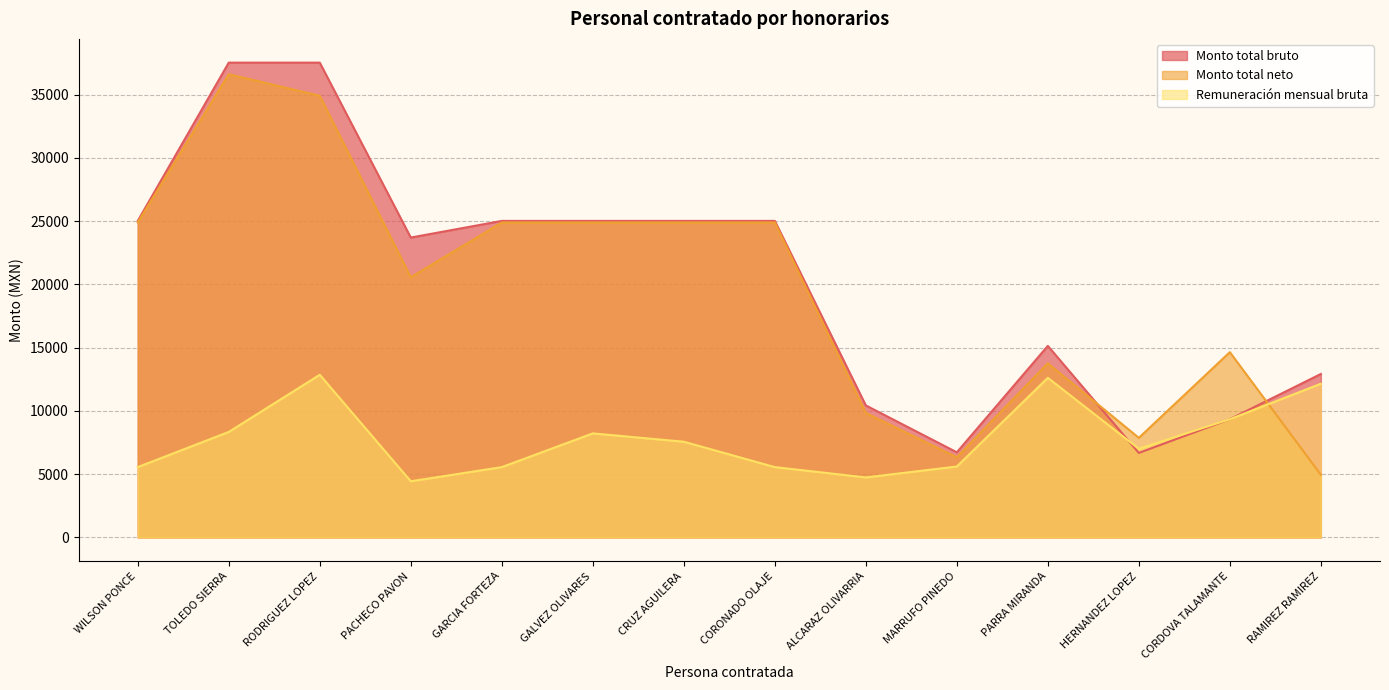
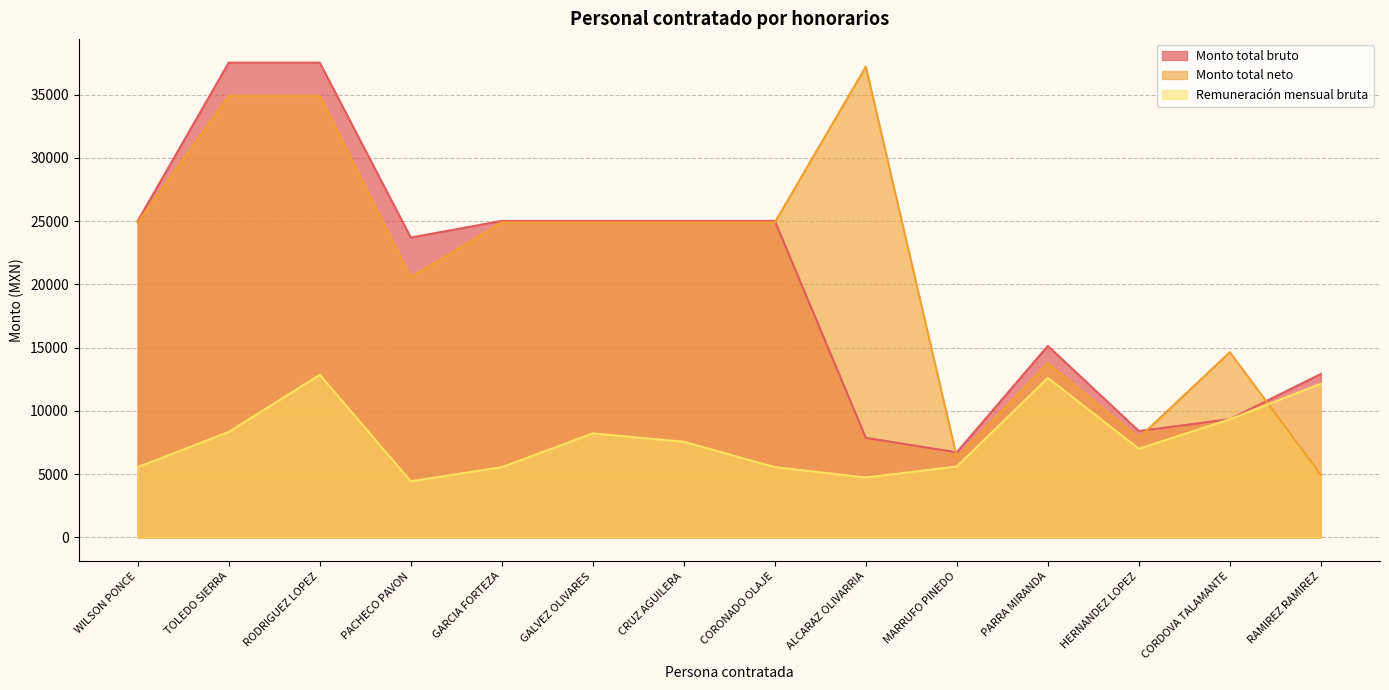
  {
    "Monto total bruto": {
      "TOLEDO SIERRA": 37500,
      "RODRIGUEZ LOPEZ": 37500,
      "PACHECO PAVON": 23700,
-     "ALCARAZ OLIVARRIA": 10400,
+     "ALCARAZ OLIVARRIA": 7900,
      "MARRUFO PINEDO": 6700,
      "PARRA MIRANDA": 15100,
-     "HERNANDEZ LOPEZ": 6700,
+     "HERNANDEZ LOPEZ": 8400,
      "RAMIREZ RAMIREZ": 12900
    },
    "Monto total neto": {
-     "TOLEDO SIERRA": 36600,
+     "TOLEDO SIERRA": 34900,
      "RODRIGUEZ LOPEZ": 34900,
      "PACHECO PAVON": 20600,
-     "ALCARAZ OLIVARRIA": 9800,
+     "ALCARAZ OLIVARRIA": 37200,
      "MARRUFO PINEDO": 6300,
      "PARRA MIRANDA": 13800,
      "HERNANDEZ LOPEZ": 7900,
      "CORDOVA TALAMANTE": 14600,
      "RAMIREZ RAMIREZ": 5000
    },
    "Remuneración mensual bruta": {
      "WILSON PONCE": 5600,
      "TOLEDO SIERRA": 8300,
      "RODRIGUEZ LOPEZ": 12900,
      "PACHECO PAVON": 4400,
      "GARCIA FORTEZA": 5600,
      "GALVEZ OLIVARES": 8200,
      "CRUZ AGUILERA": 7600,
      "CORONADO OLAJE": 5600,
      "ALCARAZ OLIVARRIA": 4700,
      "MARRUFO PINEDO": 5600,
      "PARRA MIRANDA": 12600,
      "HERNANDEZ LOPEZ": 7000,
      "RAMIREZ RAMIREZ": 12200
    }
  }
